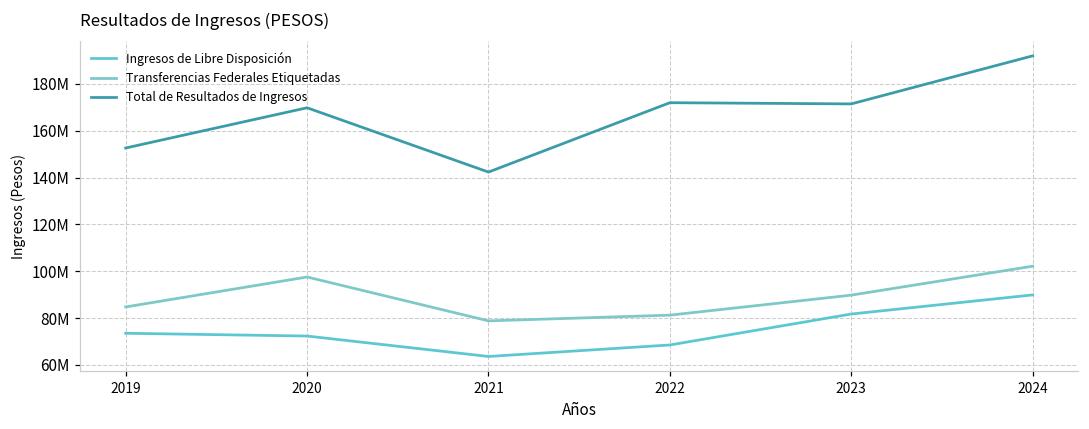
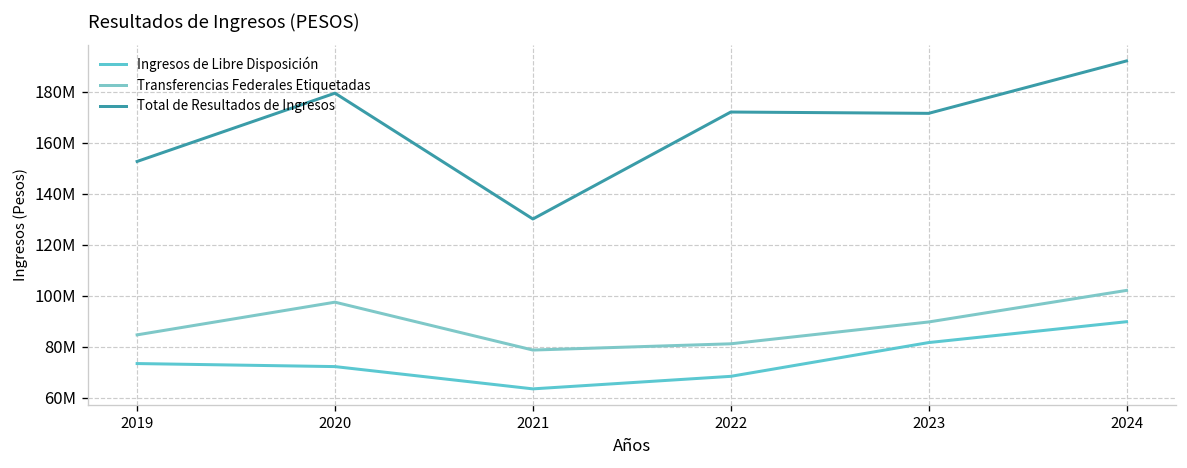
  {
    "Total de Resultados de Ingresos": {
      "2019": 153000000,
-     "2020": 170000000,
-     "2021": 142000000,
+     "2020": 179000000,
+     "2021": 130000000,
      "2022": 172000000,
      "2023": 171000000,
      "2024": 192000000
    }
  }
